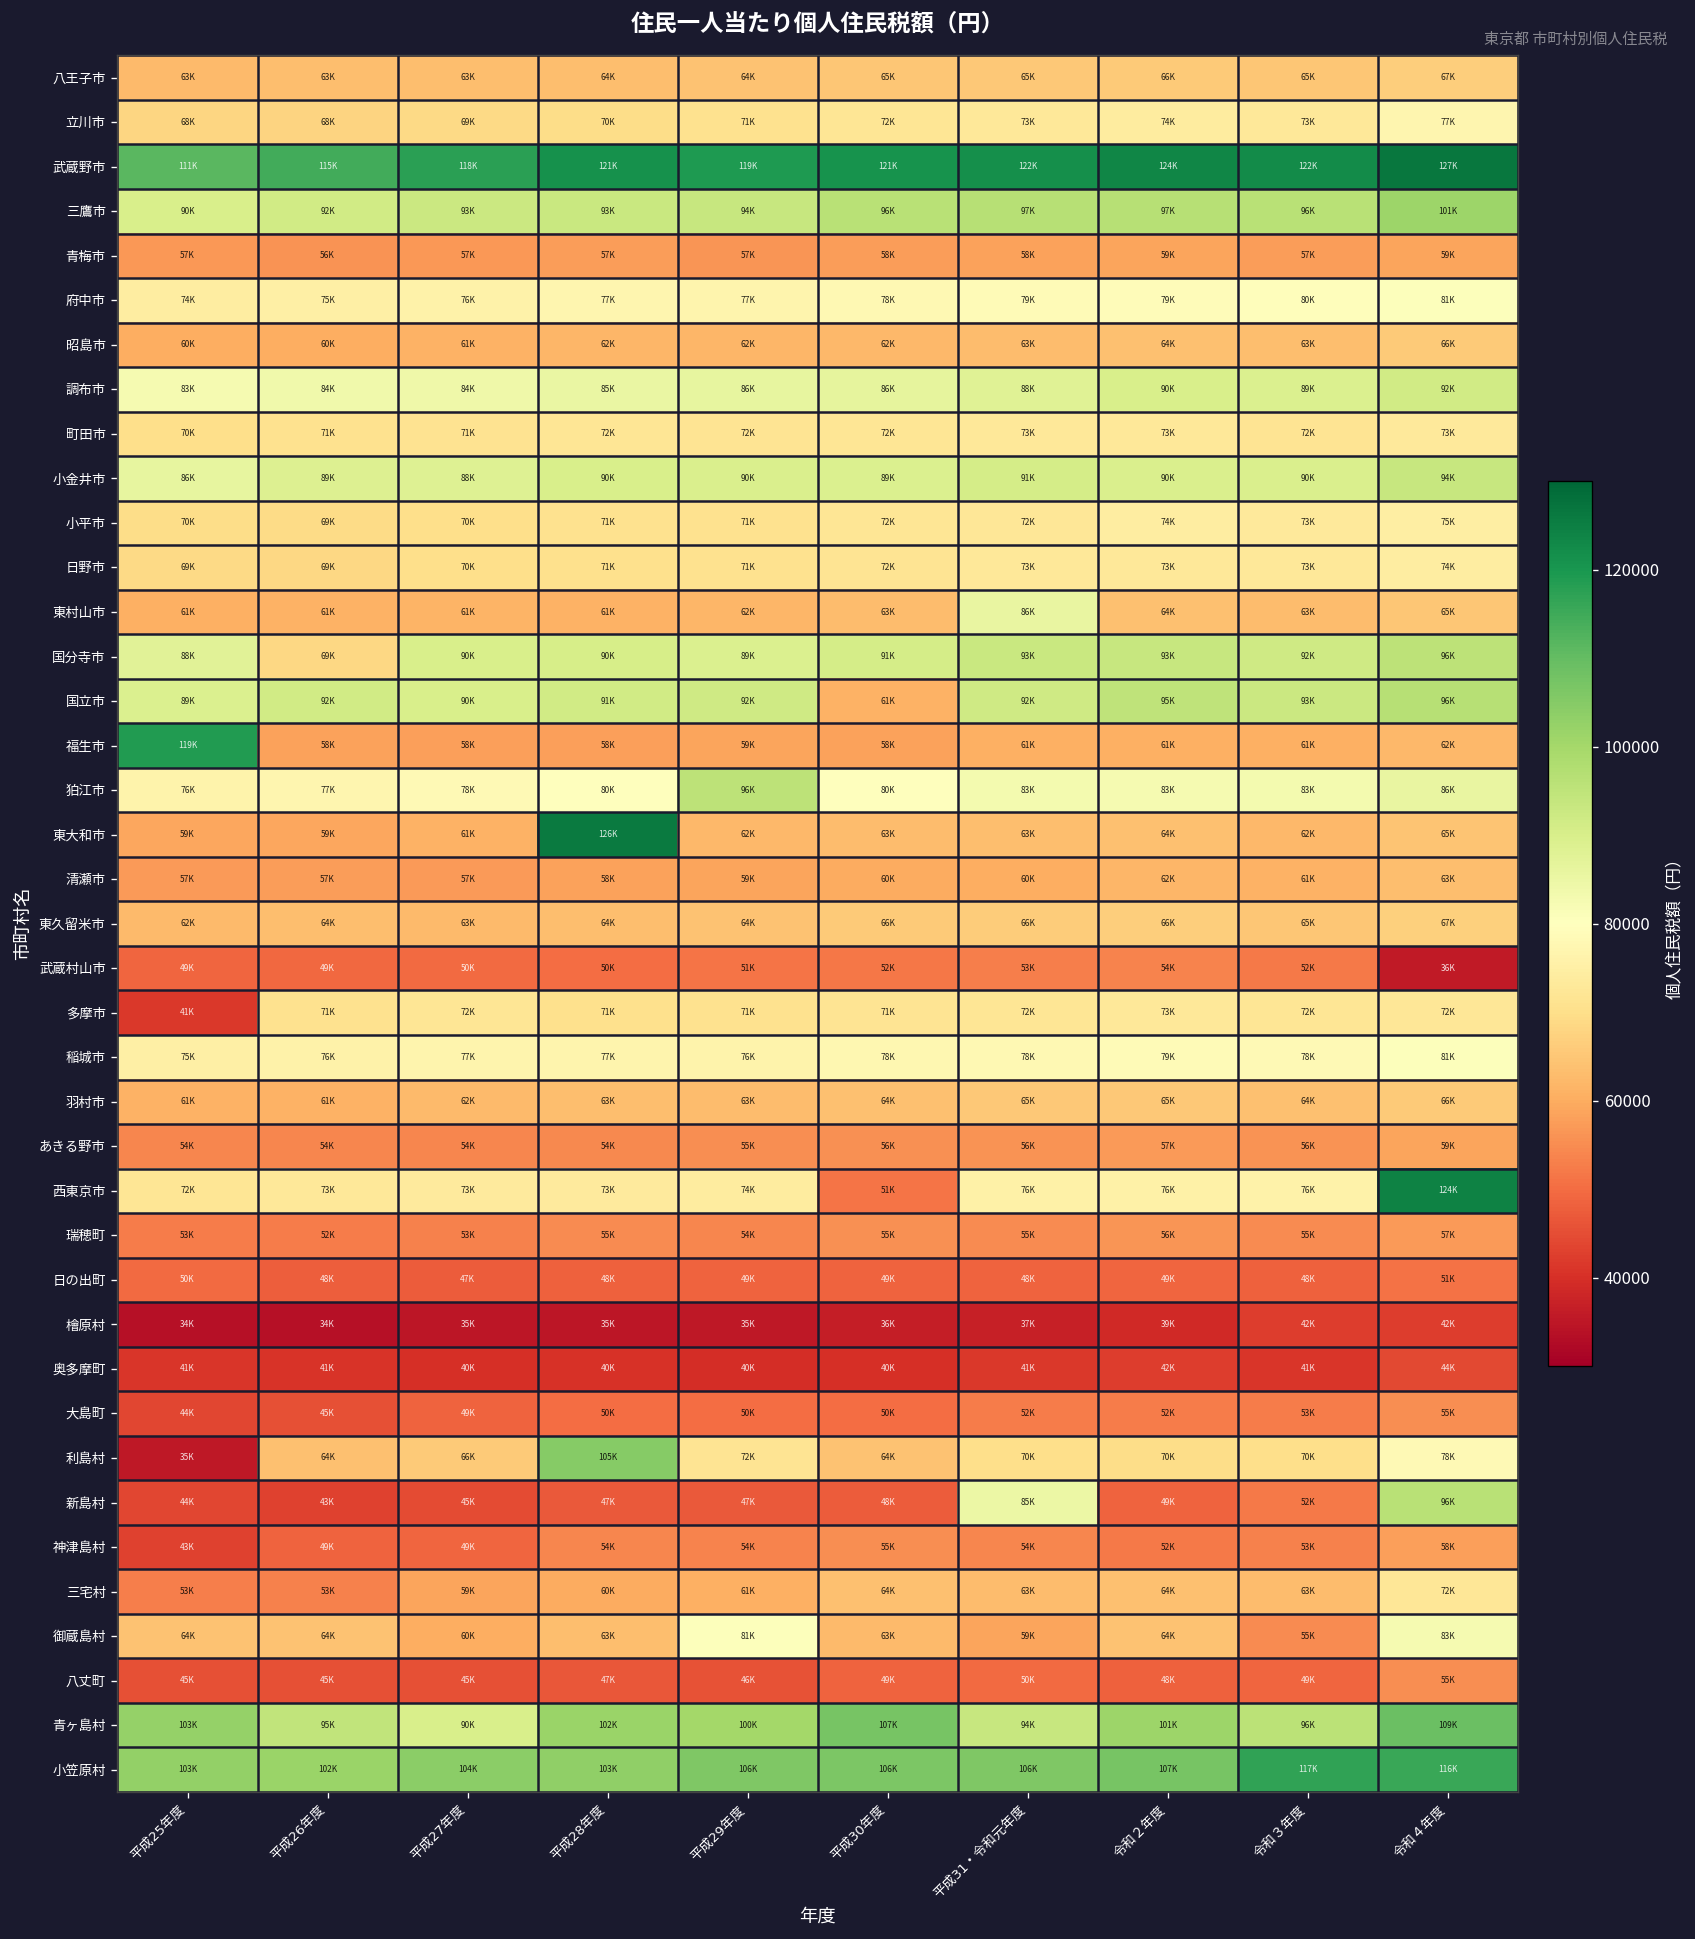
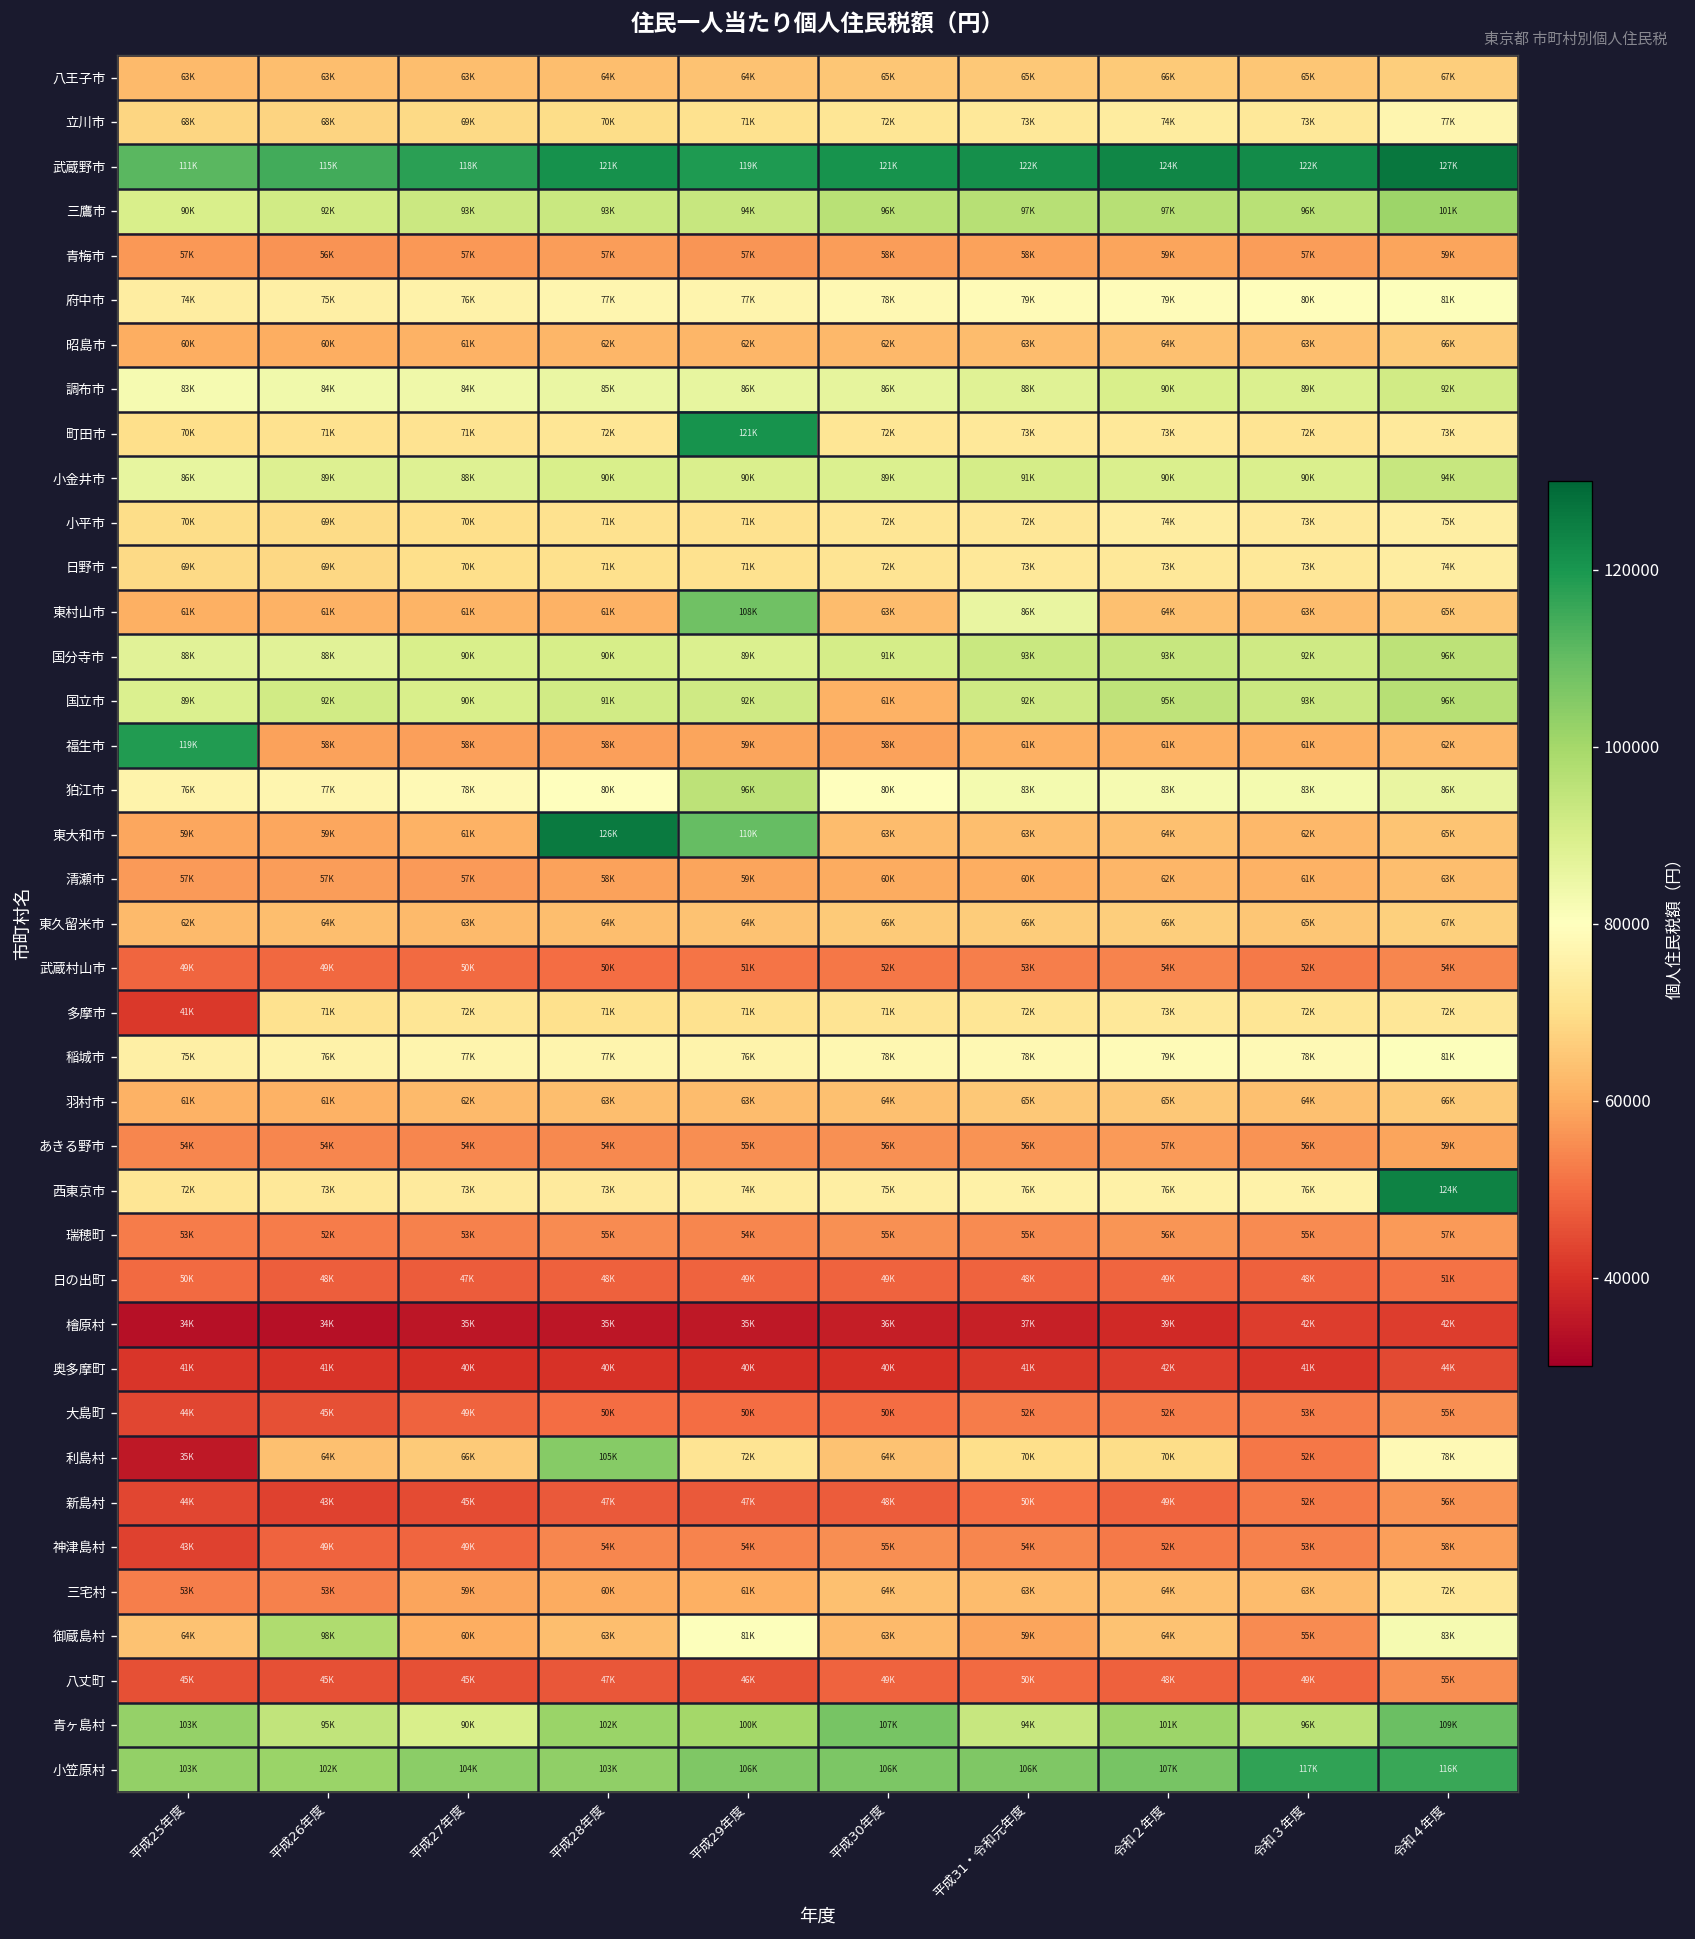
  {
    "町田市": {
      "平成25年度": "70K",
      "平成26年度": "71K",
      "平成27年度": "71K",
      "平成28年度": "72K",
-     "平成29年度": "72K",
+     "平成29年度": "121K",
      "平成30年度": "72K",
      "平成31・令和元年度": "73K",
      "令和２年度": "73K",
      "令和３年度": "72K",
      "令和４年度": "73K"
    },
    "東村山市": {
      "平成25年度": "61K",
      "平成26年度": "61K",
      "平成27年度": "61K",
      "平成28年度": "61K",
-     "平成29年度": "62K",
+     "平成29年度": "108K",
      "平成30年度": "63K",
      "平成31・令和元年度": "86K",
      "令和２年度": "64K",
      "令和３年度": "63K",
      "令和４年度": "65K"
    },
    "国分寺市": {
      "平成25年度": "88K",
-     "平成26年度": "69K",
+     "平成26年度": "88K",
      "平成27年度": "90K",
      "平成28年度": "90K",
      "平成29年度": "89K",
      "平成30年度": "91K",
      "平成31・令和元年度": "93K",
      "令和２年度": "93K",
      "令和３年度": "92K",
      "令和４年度": "96K"
    },
    "東大和市": {
      "平成25年度": "59K",
      "平成26年度": "59K",
      "平成27年度": "61K",
      "平成28年度": "126K",
-     "平成29年度": "62K",
+     "平成29年度": "110K",
      "平成30年度": "63K",
      "平成31・令和元年度": "63K",
      "令和２年度": "64K",
      "令和３年度": "62K",
      "令和４年度": "65K"
    },
    "武蔵村山市": {
      "平成25年度": "49K",
      "平成26年度": "49K",
      "平成27年度": "50K",
      "平成28年度": "50K",
      "平成29年度": "51K",
      "平成30年度": "52K",
      "平成31・令和元年度": "53K",
      "令和２年度": "54K",
      "令和３年度": "52K",
-     "令和４年度": "36K"
+     "令和４年度": "54K"
    },
    "西東京市": {
      "平成25年度": "72K",
      "平成26年度": "73K",
      "平成27年度": "73K",
      "平成28年度": "73K",
      "平成29年度": "74K",
-     "平成30年度": "51K",
+     "平成30年度": "75K",
      "平成31・令和元年度": "76K",
      "令和２年度": "76K",
      "令和３年度": "76K",
      "令和４年度": "124K"
    },
    "利島村": {
      "平成25年度": "35K",
      "平成26年度": "64K",
      "平成27年度": "66K",
      "平成28年度": "105K",
      "平成29年度": "72K",
      "平成30年度": "64K",
      "平成31・令和元年度": "70K",
      "令和２年度": "70K",
-     "令和３年度": "70K",
+     "令和３年度": "52K",
      "令和４年度": "78K"
    },
    "新島村": {
      "平成25年度": "44K",
      "平成26年度": "43K",
      "平成27年度": "45K",
      "平成28年度": "47K",
      "平成29年度": "47K",
      "平成30年度": "48K",
-     "平成31・令和元年度": "85K",
+     "平成31・令和元年度": "50K",
      "令和２年度": "49K",
      "令和３年度": "52K",
-     "令和４年度": "96K"
+     "令和４年度": "56K"
    },
    "御蔵島村": {
      "平成25年度": "64K",
-     "平成26年度": "64K",
+     "平成26年度": "98K",
      "平成27年度": "60K",
      "平成28年度": "63K",
      "平成29年度": "81K",
      "平成30年度": "63K",
      "平成31・令和元年度": "59K",
      "令和２年度": "64K",
      "令和３年度": "55K",
      "令和４年度": "83K"
    }
  }
